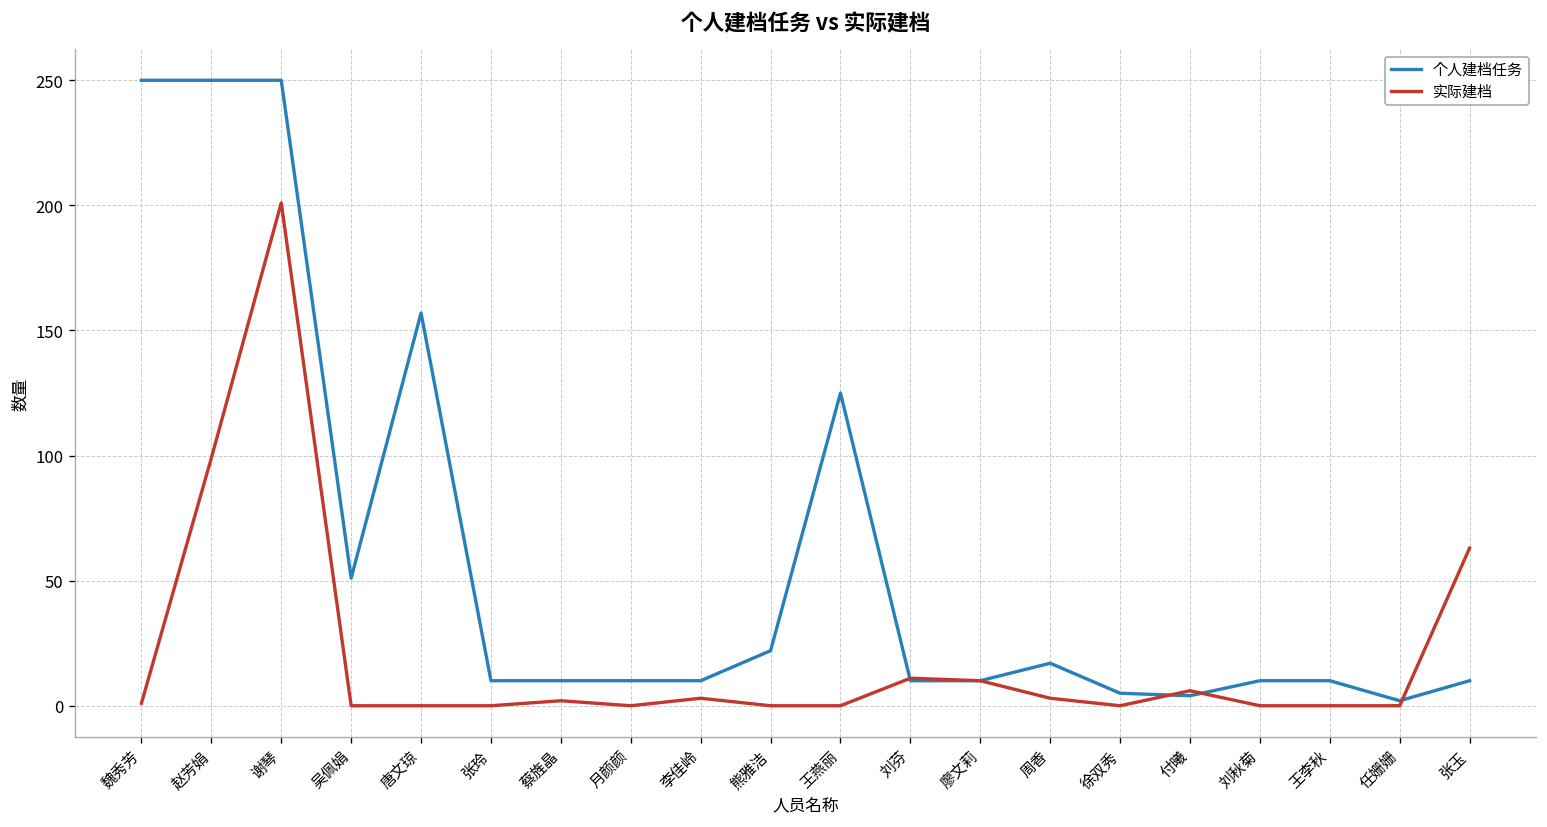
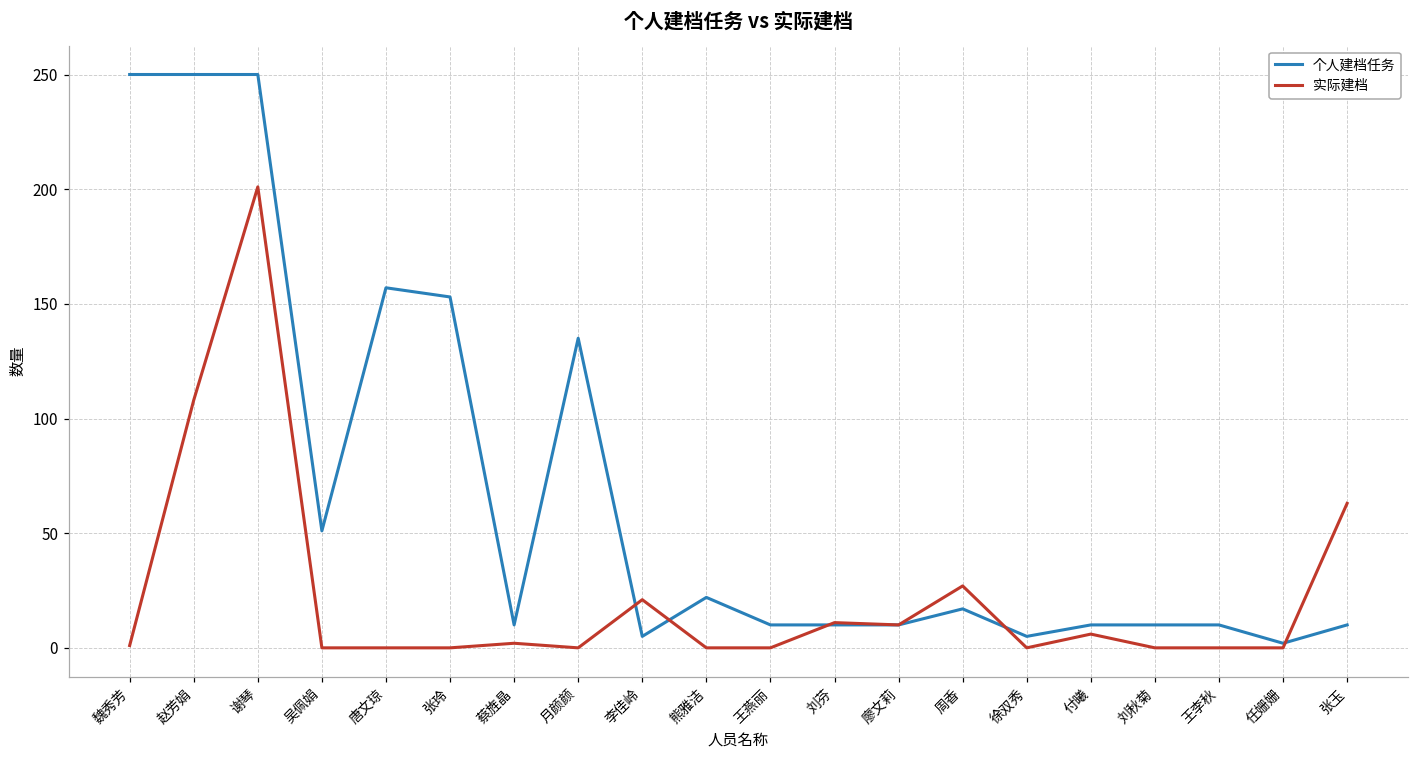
  {
    "个人建档任务": {
      "魏秀芳": 250,
      "赵芳娟": 250,
      "谢琴": 250,
      "吴佩娟": 51,
      "唐文琼": 157,
-     "张玲": 10,
+     "张玲": 153,
      "蔡旌晶": 10,
-     "月颜颜": 10,
-     "李佳岭": 10,
+     "月颜颜": 135,
+     "李佳岭": 5,
      "熊雅洁": 22,
-     "王燕丽": 125,
+     "王燕丽": 10,
      "周香": 17,
      "徐双秀": 5,
-     "付曦": 4,
+     "付曦": 10,
      "刘秋菊": 10,
      "王李秋": 10,
      "任姗姗": 2,
      "张玉": 10
    },
    "实际建档": {
      "魏秀芳": 1,
-     "赵芳娟": 99,
+     "赵芳娟": 108,
      "谢琴": 201,
      "吴佩娟": 0,
      "唐文琼": 0,
      "张玲": 0,
      "蔡旌晶": 2,
      "月颜颜": 0,
-     "李佳岭": 3,
+     "李佳岭": 21,
      "熊雅洁": 0,
      "王燕丽": 0,
-     "周香": 3,
+     "周香": 27,
      "徐双秀": 0,
      "付曦": 6,
      "刘秋菊": 0,
      "王李秋": 0,
      "任姗姗": 0,
      "张玉": 63
    }
  }
